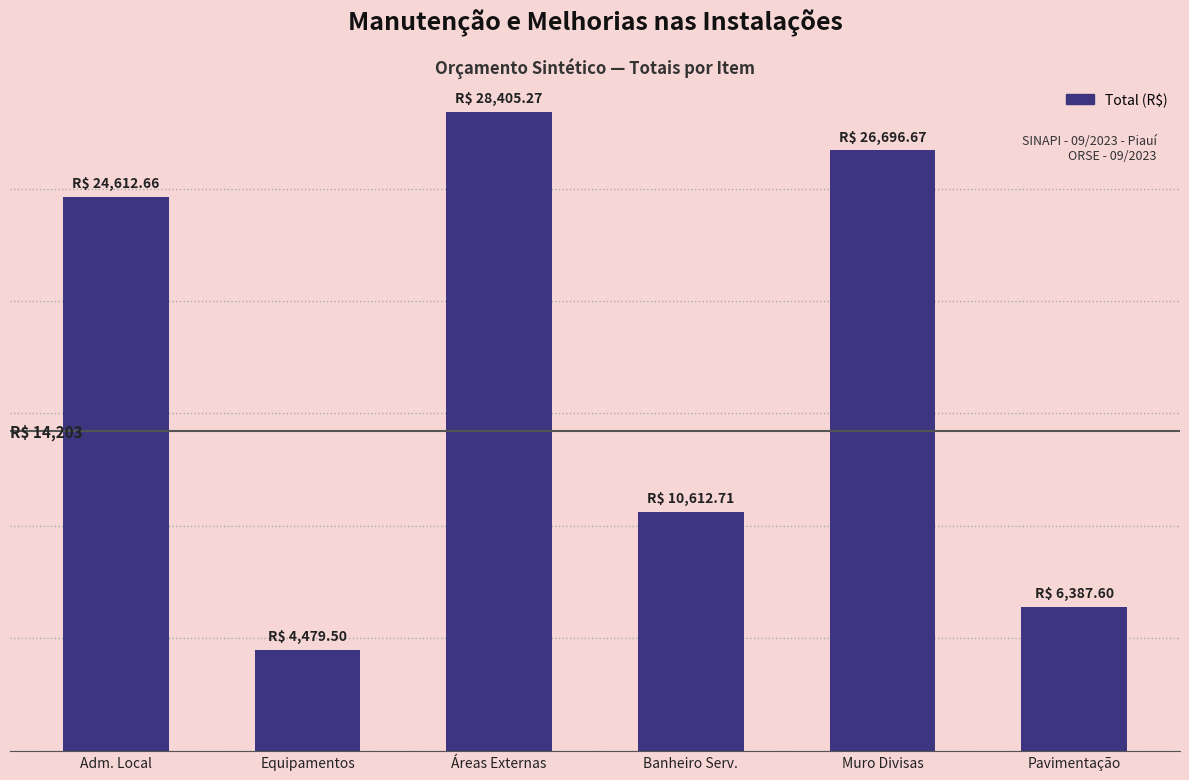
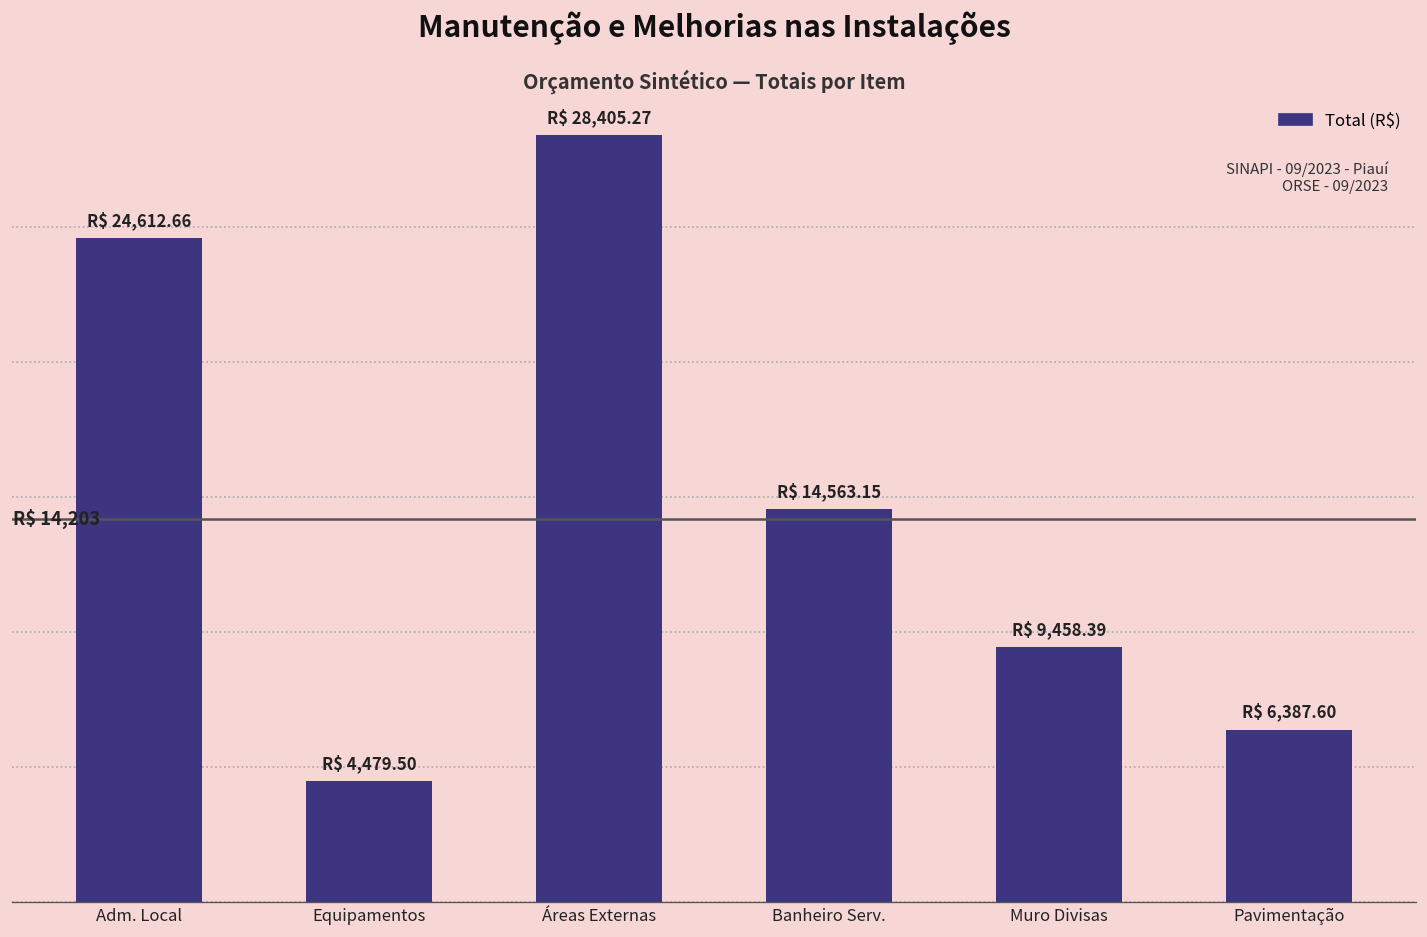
  {
    "Adm. Local": "24,612.66",
    "Equipamentos": "4,479.50",
    "Áreas Externas": "28,405.27",
-   "Banheiro Serv.": "10,612.71",
-   "Muro Divisas": "26,696.67",
+   "Banheiro Serv.": "14,563.15",
+   "Muro Divisas": "9,458.39",
    "Pavimentação": "6,387.60"
  }
